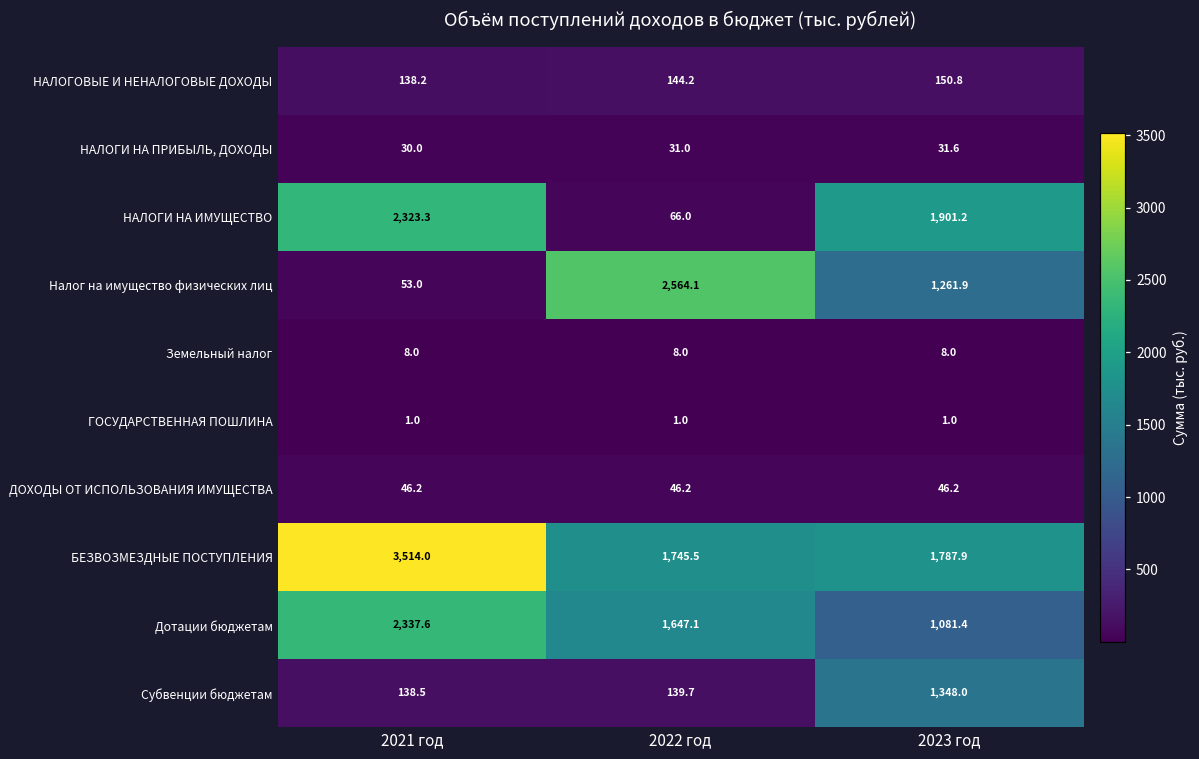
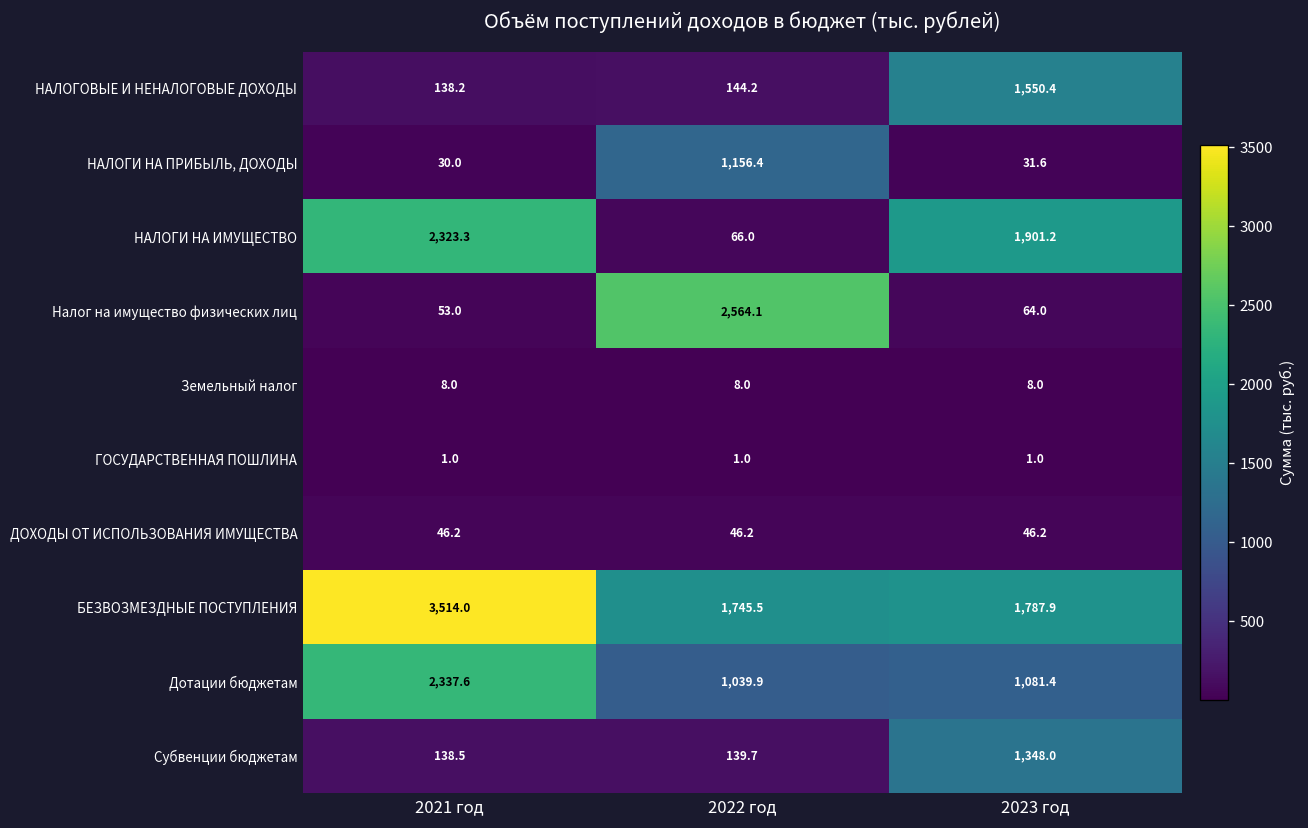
  {
    "НАЛОГОВЫЕ И НЕНАЛОГОВЫЕ ДОХОДЫ": {
      "2021 год": "138.2",
      "2022 год": "144.2",
-     "2023 год": "150.8"
+     "2023 год": "1,550.4"
    },
    "НАЛОГИ НА ПРИБЫЛЬ, ДОХОДЫ": {
      "2021 год": "30.0",
-     "2022 год": "31.0",
+     "2022 год": "1,156.4",
      "2023 год": "31.6"
    },
    "НАЛОГИ НА ИМУЩЕСТВО": {
      "2021 год": "2,323.3",
      "2022 год": "66.0",
      "2023 год": "1,901.2"
    },
    "Налог на имущество физических лиц": {
      "2021 год": "53.0",
      "2022 год": "2,564.1",
-     "2023 год": "1,261.9"
+     "2023 год": "64.0"
    },
    "Земельный налог": {
      "2021 год": "8.0",
      "2022 год": "8.0",
      "2023 год": "8.0"
    },
    "ГОСУДАРСТВЕННАЯ ПОШЛИНА": {
      "2021 год": "1.0",
      "2022 год": "1.0",
      "2023 год": "1.0"
    },
    "ДОХОДЫ ОТ ИСПОЛЬЗОВАНИЯ ИМУЩЕСТВА": {
      "2021 год": "46.2",
      "2022 год": "46.2",
      "2023 год": "46.2"
    },
    "БЕЗВОЗМЕЗДНЫЕ ПОСТУПЛЕНИЯ": {
      "2021 год": "3,514.0",
      "2022 год": "1,745.5",
      "2023 год": "1,787.9"
    },
    "Дотации бюджетам": {
      "2021 год": "2,337.6",
-     "2022 год": "1,647.1",
+     "2022 год": "1,039.9",
      "2023 год": "1,081.4"
    },
    "Субвенции бюджетам": {
      "2021 год": "138.5",
      "2022 год": "139.7",
      "2023 год": "1,348.0"
    }
  }
